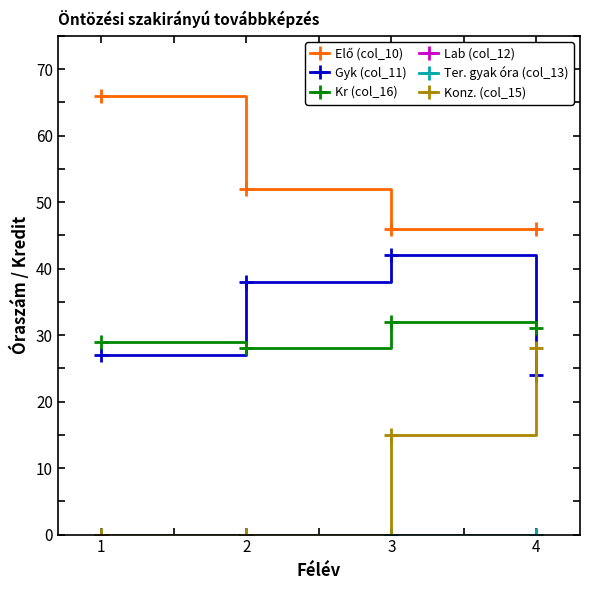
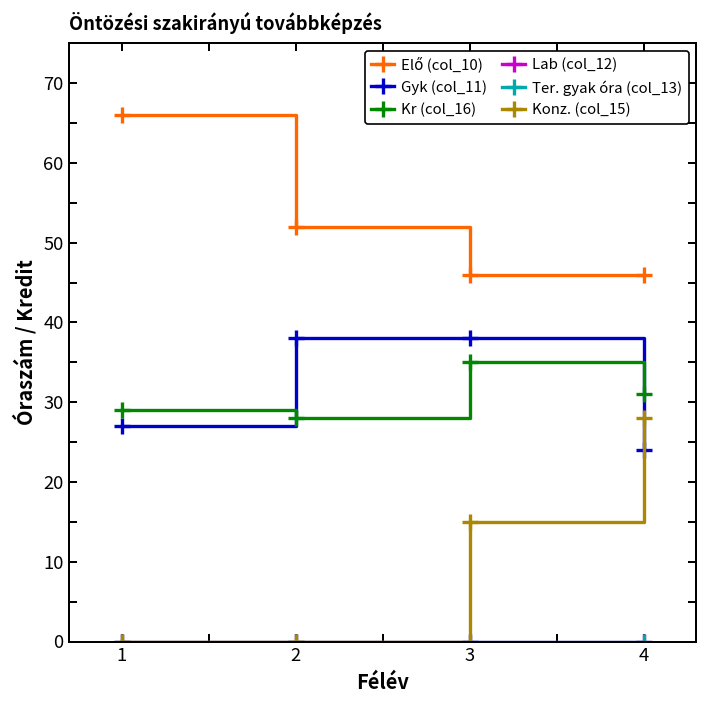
  {
    "Elő (col_10)": {
      "1": 66,
      "2": 52,
      "3": 46,
      "4": 46
    },
    "Gyk (col_11)": {
      "1": 27,
      "2": 38,
-     "3": 42,
+     "3": 38,
      "4": 24
    },
    "Kr (col_16)": {
      "1": 29,
      "2": 28,
-     "3": 32,
+     "3": 35,
      "4": 31
    },
    "Ter. gyak óra (col_13)": {
      "3": 0,
      "4": 0
    },
    "Konz. (col_15)": {
      "3": 15,
      "4": 28
    }
  }
